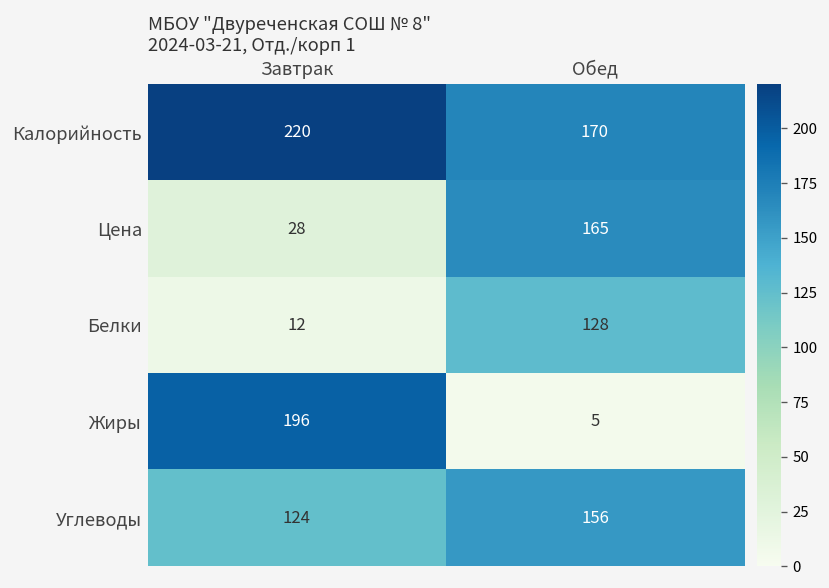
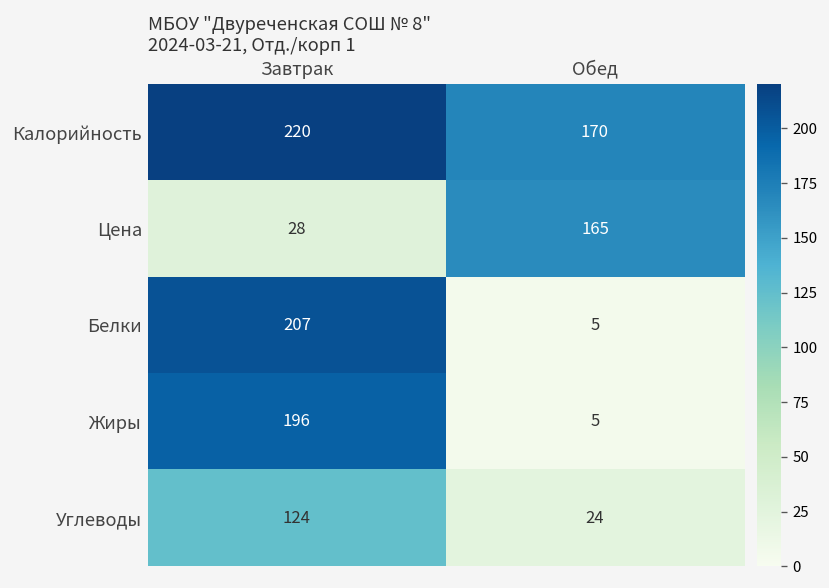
  {
    "Калорийность": {
      "Завтрак": 220,
      "Обед": 170
    },
    "Цена": {
      "Завтрак": 28,
      "Обед": 165
    },
    "Белки": {
-     "Завтрак": 12,
-     "Обед": 128
+     "Завтрак": 207,
+     "Обед": 5
    },
    "Жиры": {
      "Завтрак": 196,
      "Обед": 5
    },
    "Углеводы": {
      "Завтрак": 124,
-     "Обед": 156
+     "Обед": 24
    }
  }
